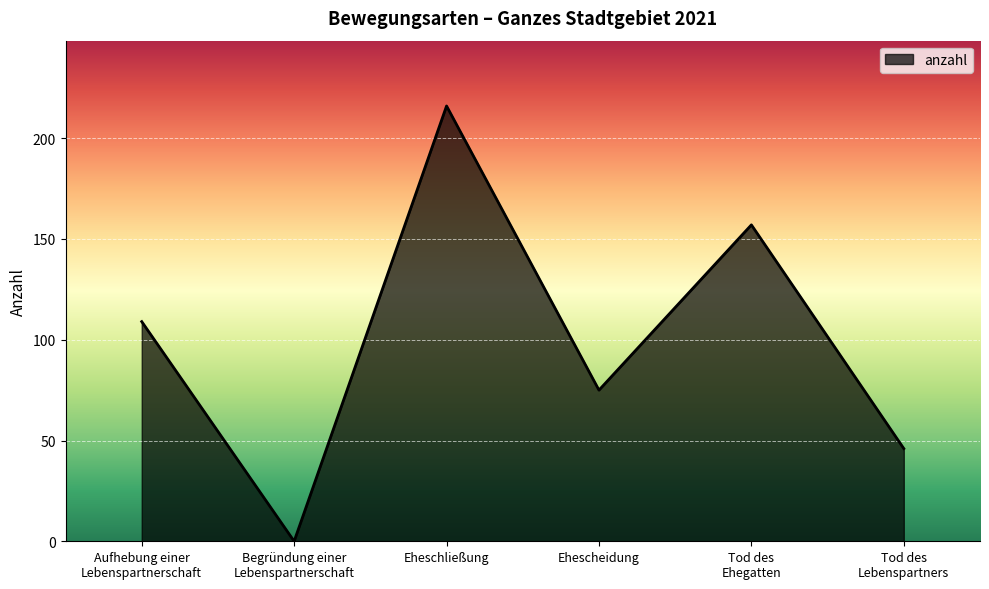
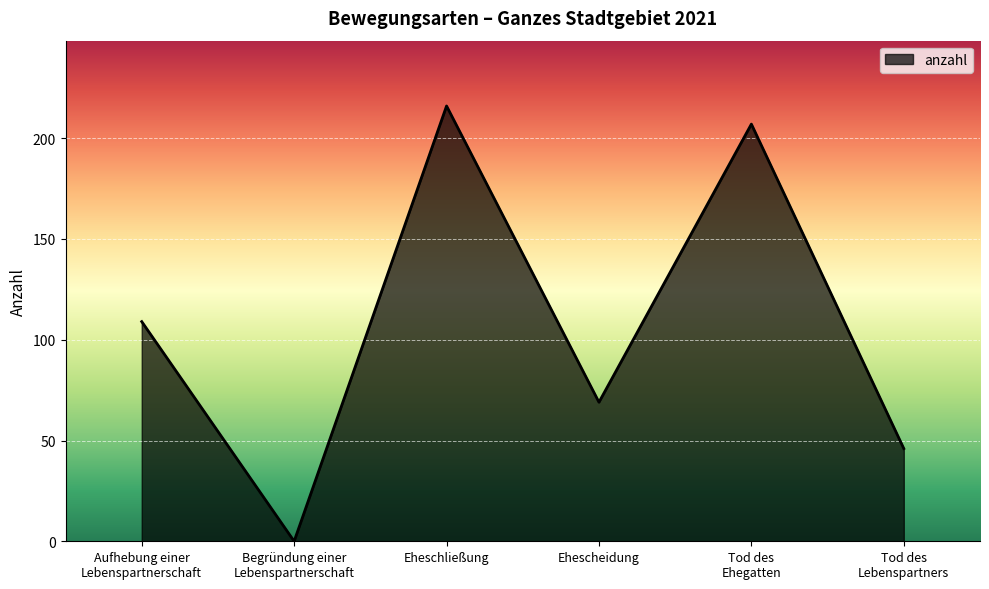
  {
    "Aufhebung einer Lebenspartnerschaft": 109,
    "Begründung einer Lebenspartnerschaft": 0,
    "Eheschließung": 216,
-   "Ehescheidung": 75,
-   "Tod des Ehegatten": 157,
+   "Ehescheidung": 69,
+   "Tod des Ehegatten": 207,
    "Tod des Lebenspartners": 46
  }
